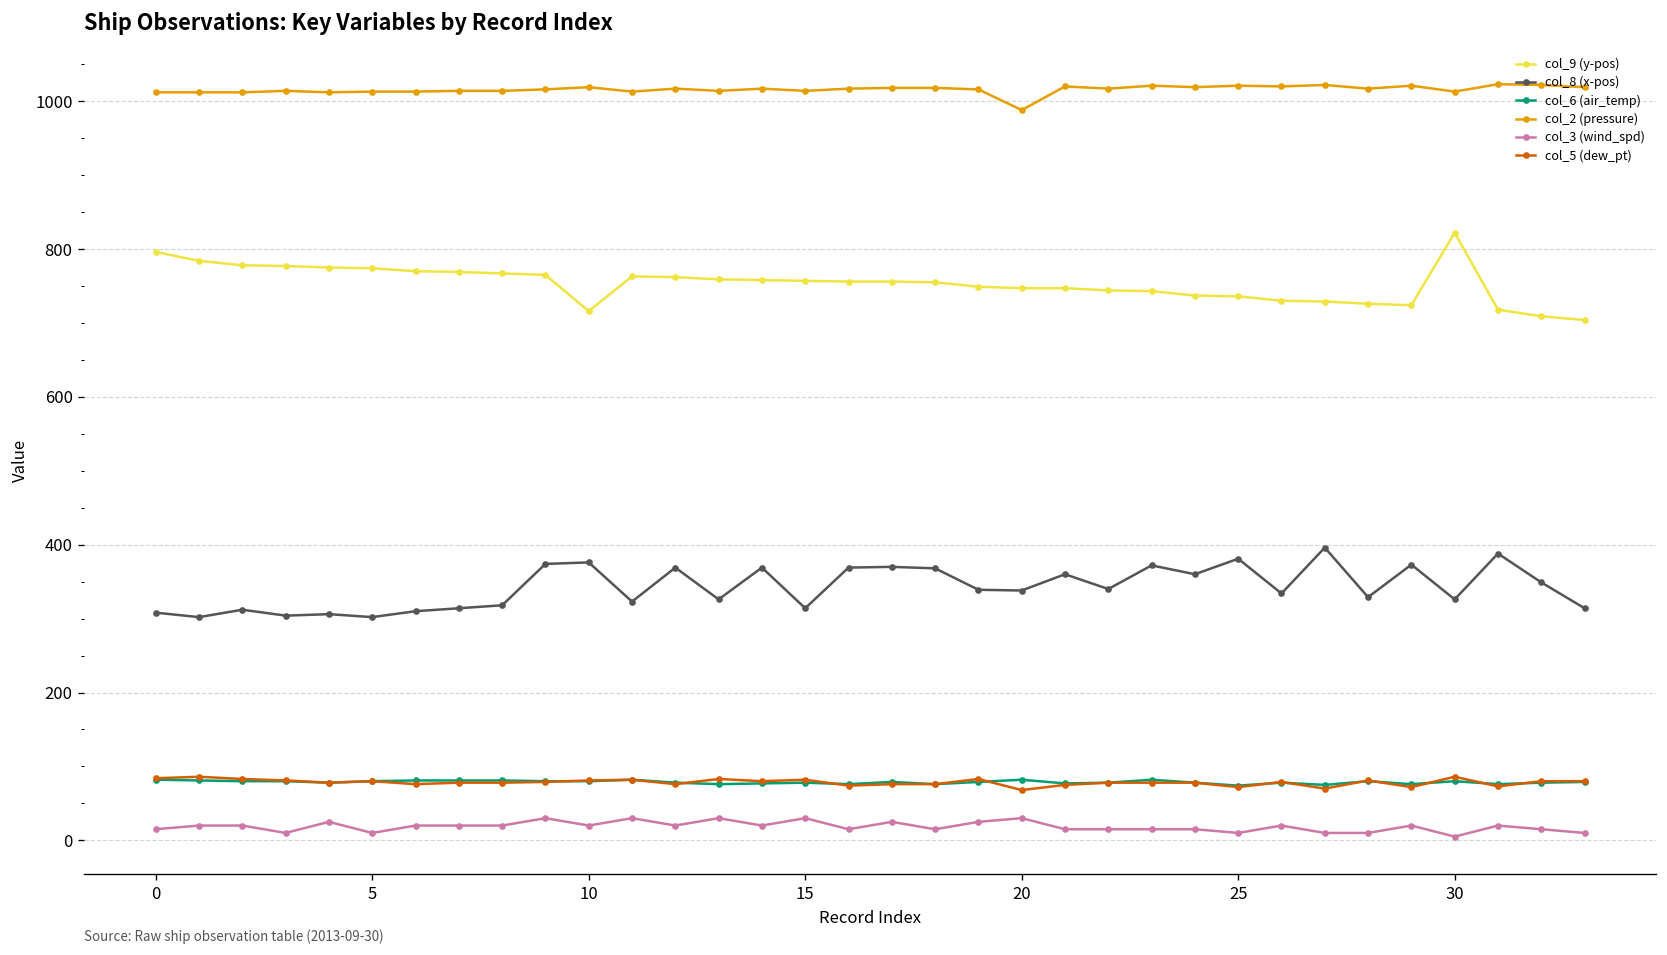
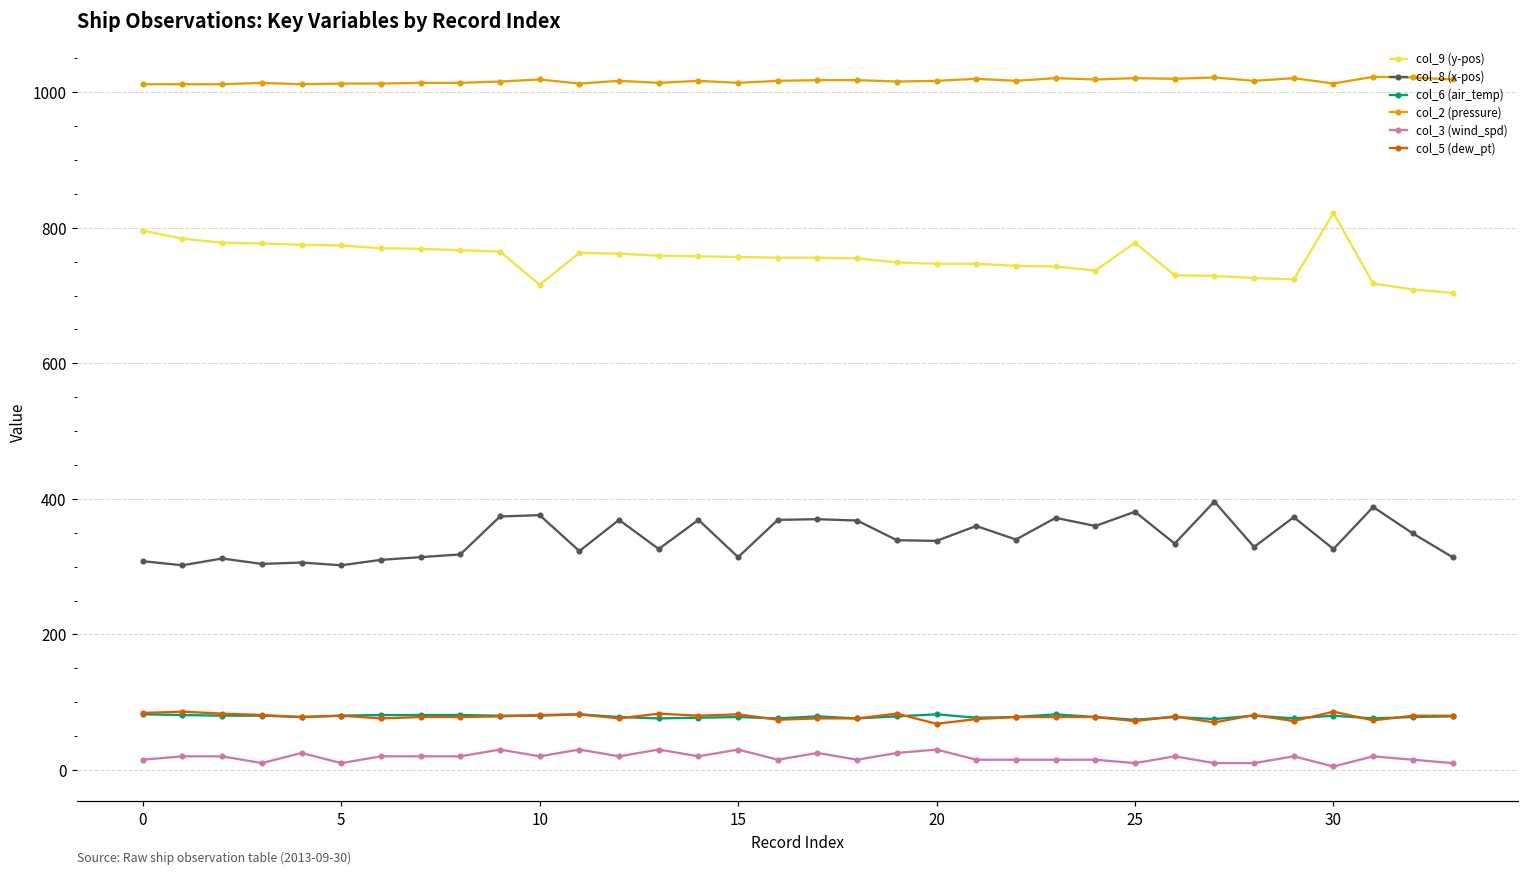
  {
    "col_9 (y-pos)": {
      "0": 800,
      "5": 770,
      "10": 720,
      "15": 760,
      "20": 750,
-     "25": 740,
+     "25": 780,
      "30": 820
    },
    "col_8 (x-pos)": {
      "0": 310,
      "5": 300,
      "10": 380,
      "15": 310,
      "20": 340,
      "25": 380,
      "30": 330
    },
    "col_6 (air_temp)": {
      "20": 80,
      "30": 80
    },
    "col_2 (pressure)": {
      "0": 1010,
      "5": 1010,
      "10": 1020,
      "15": 1010,
-     "20": 990,
+     "20": 1020,
      "25": 1020,
      "30": 1010
    },
    "col_3 (wind_spd)": {
      "0": 20,
      "5": 10,
      "10": 20,
      "15": 30,
      "20": 30,
      "25": 10,
      "30": 10
    },
    "col_5 (dew_pt)": {
      "20": 70,
      "30": 90
    }
  }
